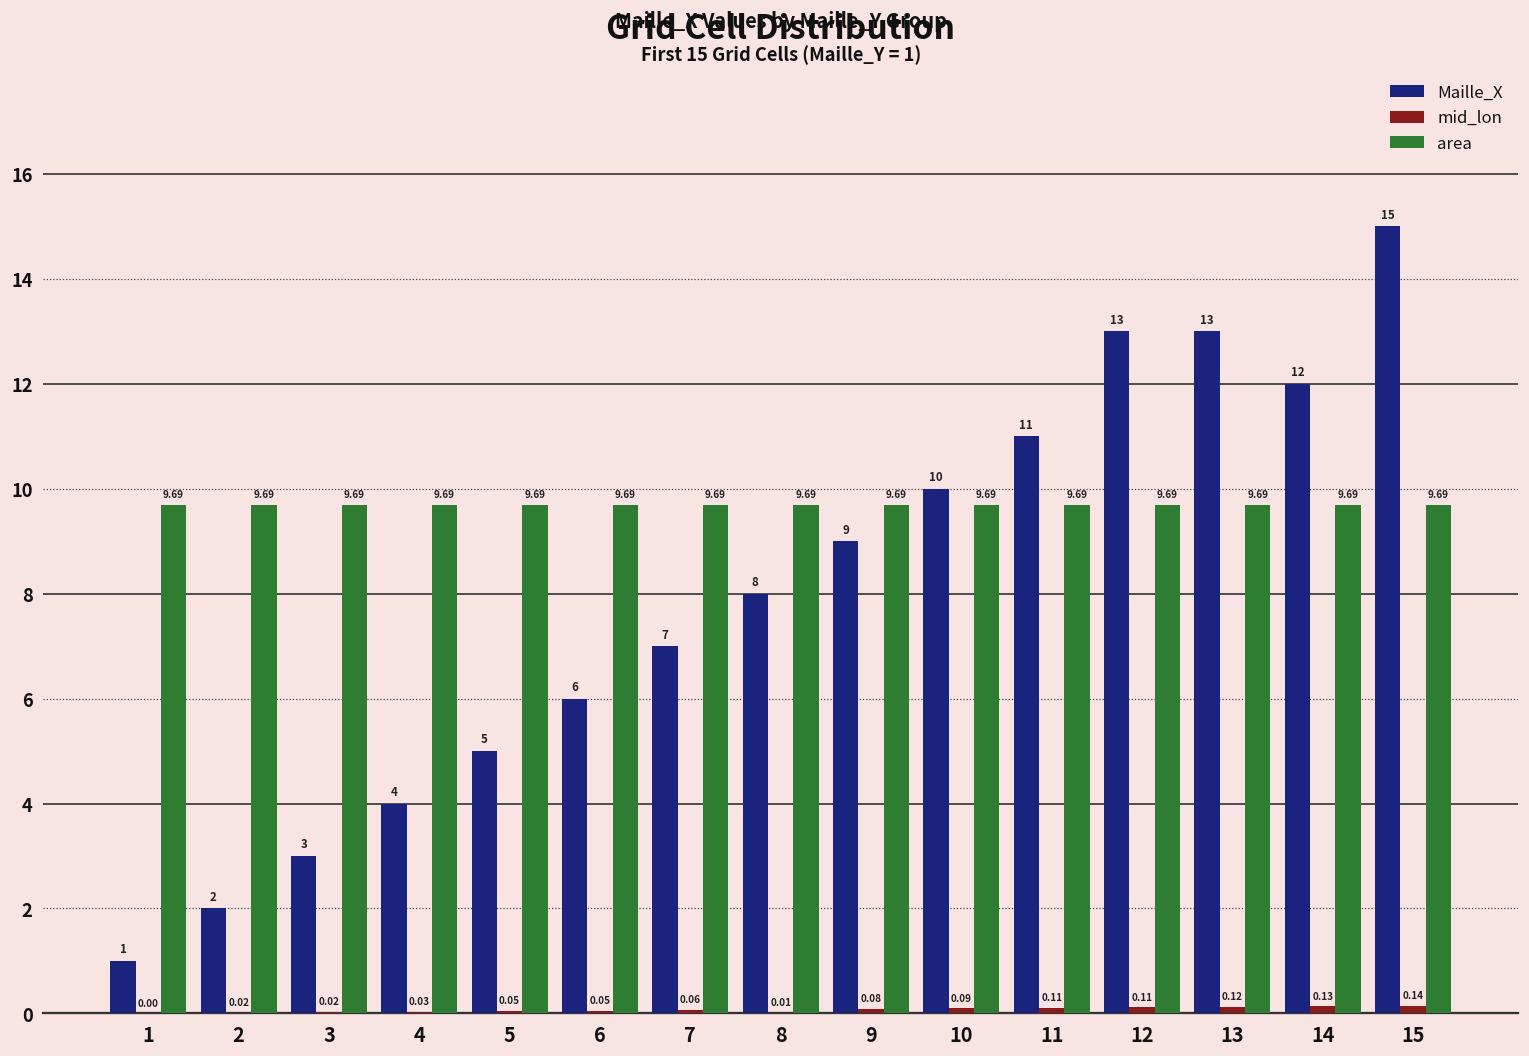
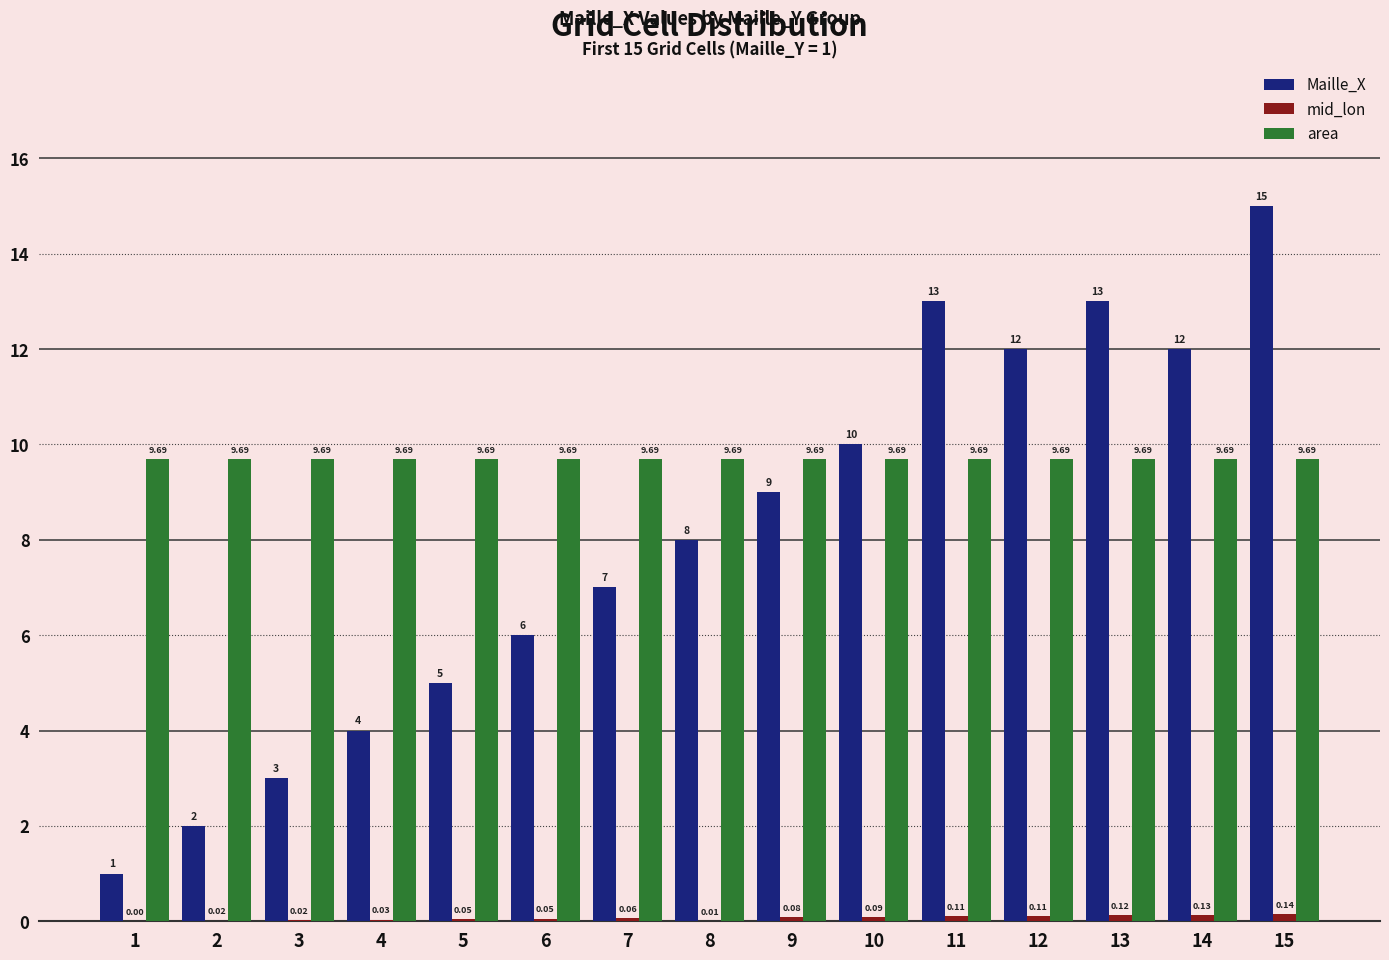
  {
    "Maille_X": {
      "1": 1,
      "2": 2,
      "3": 3,
      "4": 4,
      "5": 5,
      "6": 6,
      "7": 7,
      "8": 8,
      "9": 9,
      "10": 10,
-     "11": 11,
-     "12": 13,
+     "11": 13,
+     "12": 12,
      "13": 13,
      "14": 12,
      "15": 15
    },
    "mid_lon": {
      "1": 0.00,
      "2": 0.02,
      "3": 0.02,
      "4": 0.03,
      "5": 0.05,
      "6": 0.05,
      "7": 0.06,
      "8": 0.01,
      "9": 0.08,
      "10": 0.09,
      "11": 0.11,
      "12": 0.11,
      "13": 0.12,
      "14": 0.13,
      "15": 0.14
    },
    "area": {
      "1": 9.69,
      "2": 9.69,
      "3": 9.69,
      "4": 9.69,
      "5": 9.69,
      "6": 9.69,
      "7": 9.69,
      "8": 9.69,
      "9": 9.69,
      "10": 9.69,
      "11": 9.69,
      "12": 9.69,
      "13": 9.69,
      "14": 9.69,
      "15": 9.69
    }
  }
